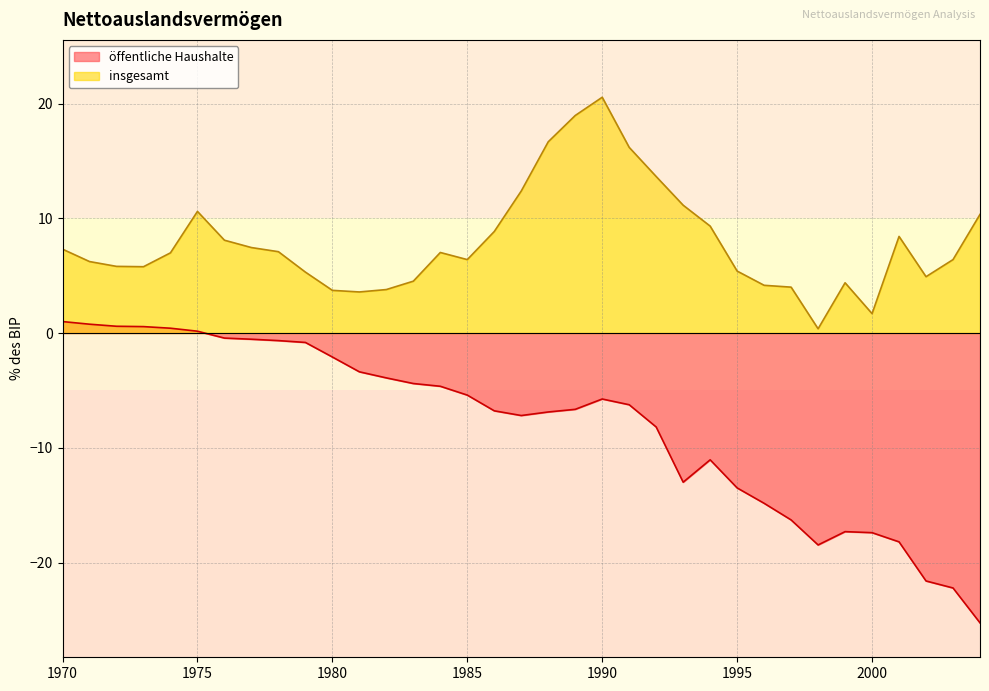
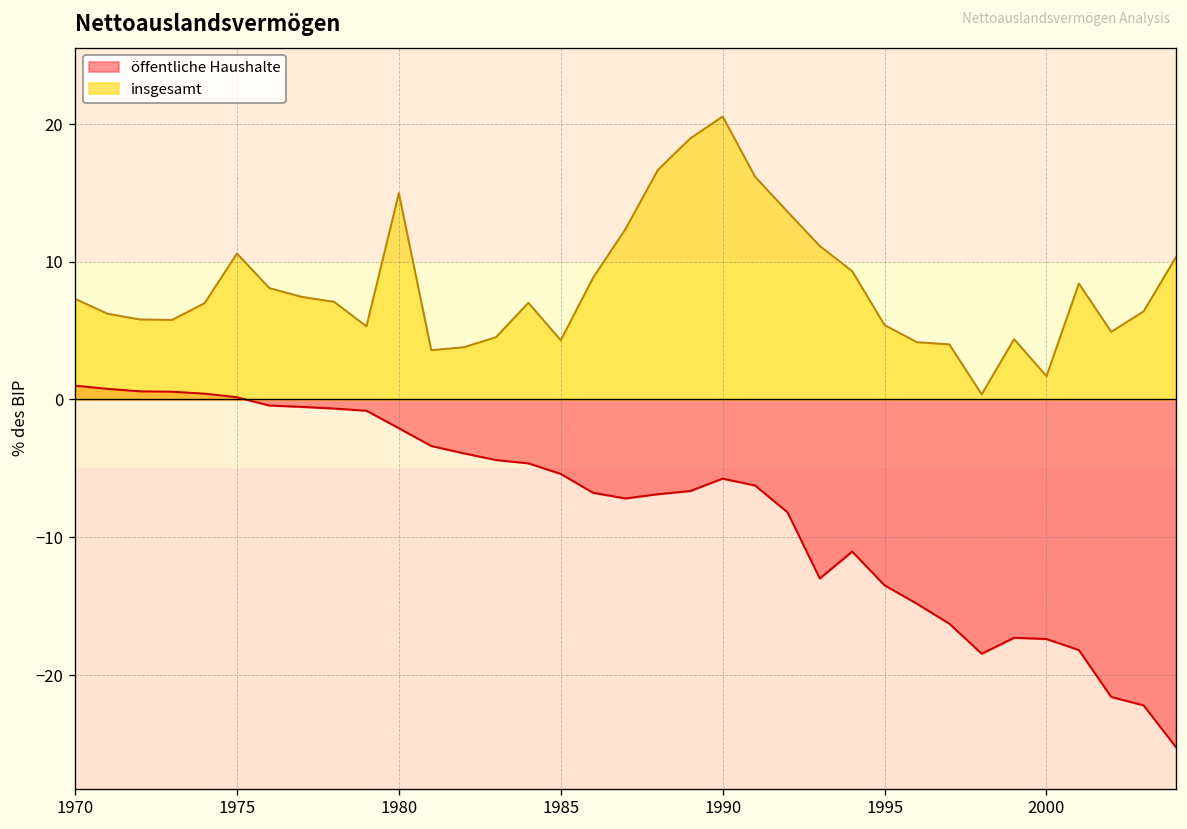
  {
    "insgesamt": {
      "1970": 7.3,
      "1975": 10.6,
-     "1980": 3.7,
-     "1985": 6.4,
+     "1980": 15.0,
+     "1985": 4.3,
      "1990": 20.6,
      "1995": 5.4,
      "2000": 1.7
    }
  }
